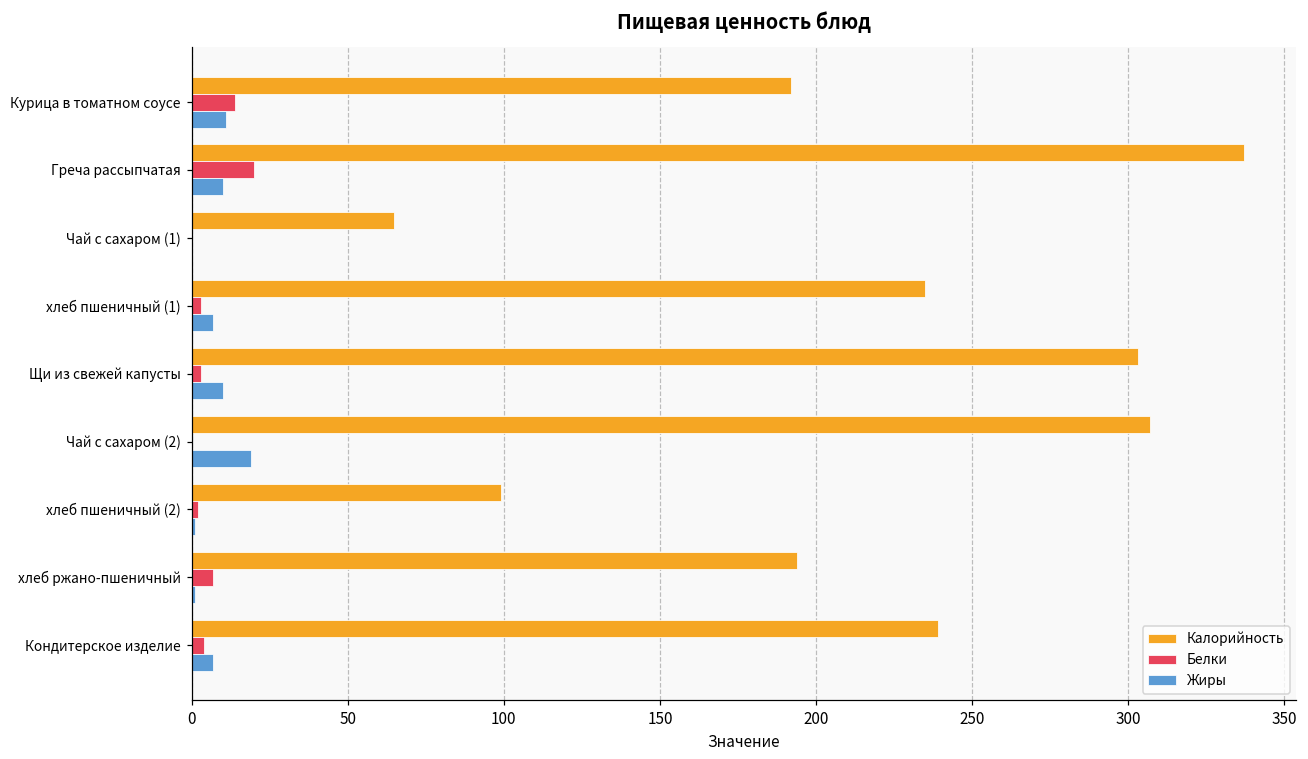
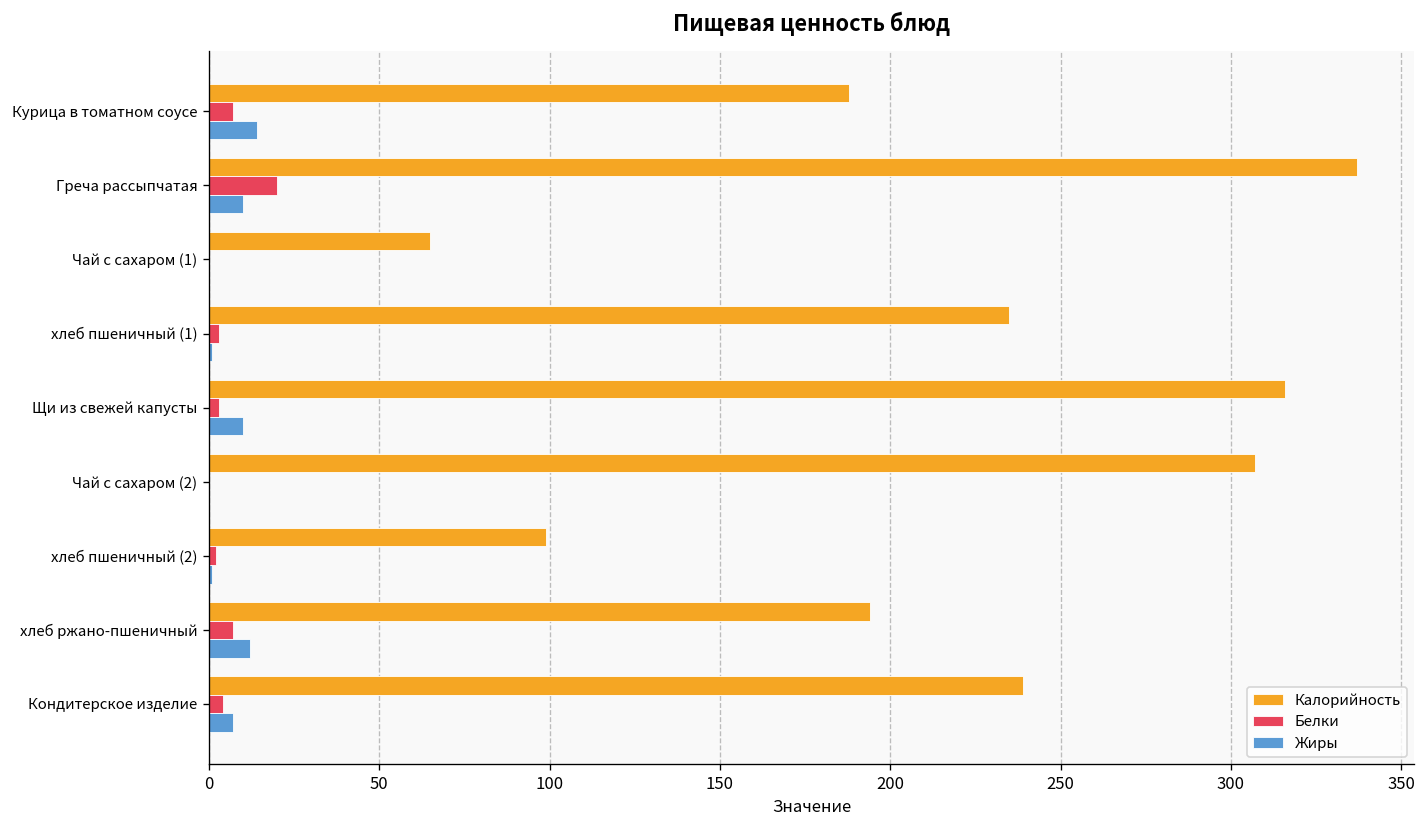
  {
    "Калорийность": {
-     "Курица в томатном соусе": 192,
+     "Курица в томатном соусе": 188,
      "Греча рассыпчатая": 337,
      "Чай с сахаром (1)": 65,
      "хлеб пшеничный (1)": 235,
-     "Щи из свежей капусты": 303,
+     "Щи из свежей капусты": 316,
      "Чай с сахаром (2)": 307,
      "хлеб пшеничный (2)": 99,
      "хлеб ржано-пшеничный": 194,
      "Кондитерское изделие": 239
    },
    "Белки": {
-     "Курица в томатном соусе": 14,
+     "Курица в томатном соусе": 7,
      "Греча рассыпчатая": 20,
      "Чай с сахаром (1)": 0,
      "хлеб пшеничный (1)": 3,
      "Щи из свежей капусты": 3,
      "Чай с сахаром (2)": 0,
      "хлеб пшеничный (2)": 2,
      "хлеб ржано-пшеничный": 7,
      "Кондитерское изделие": 4
    },
    "Жиры": {
-     "Курица в томатном соусе": 11,
+     "Курица в томатном соусе": 14,
      "Греча рассыпчатая": 10,
      "Чай с сахаром (1)": 0,
-     "хлеб пшеничный (1)": 7,
+     "хлеб пшеничный (1)": 1,
      "Щи из свежей капусты": 10,
-     "Чай с сахаром (2)": 19,
+     "Чай с сахаром (2)": 0,
      "хлеб пшеничный (2)": 1,
-     "хлеб ржано-пшеничный": 1,
+     "хлеб ржано-пшеничный": 12,
      "Кондитерское изделие": 7
    }
  }
